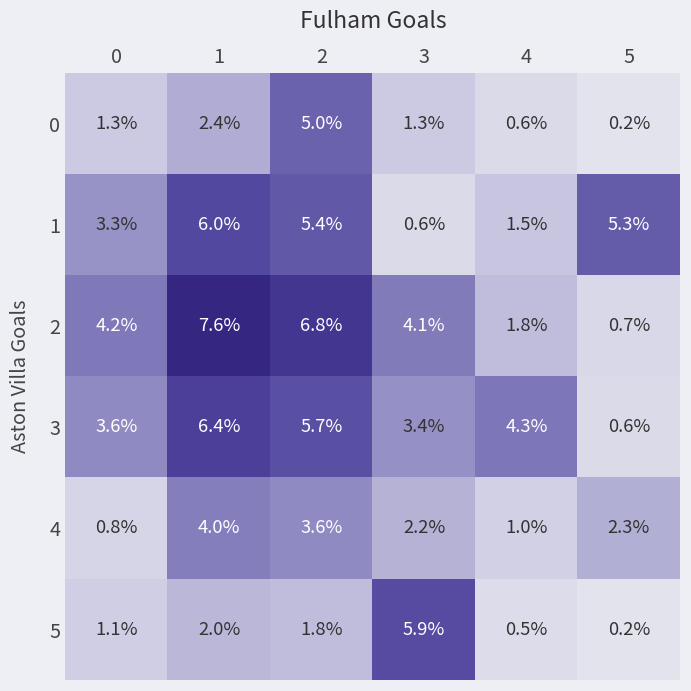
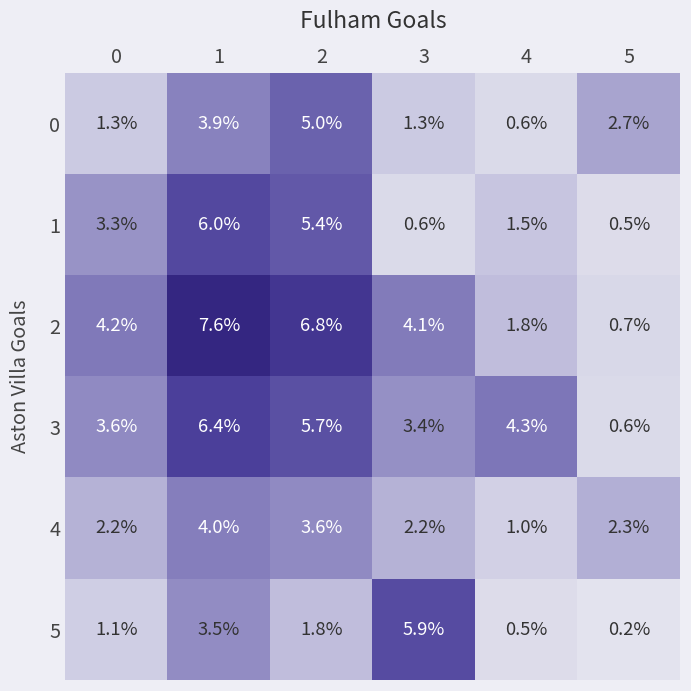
  {
    "0": {
      "0": "1.3%",
-     "1": "2.4%",
+     "1": "3.9%",
      "2": "5.0%",
      "3": "1.3%",
      "4": "0.6%",
-     "5": "0.2%"
+     "5": "2.7%"
    },
    "1": {
      "0": "3.3%",
      "1": "6.0%",
      "2": "5.4%",
      "3": "0.6%",
      "4": "1.5%",
-     "5": "5.3%"
+     "5": "0.5%"
    },
    "2": {
      "0": "4.2%",
      "1": "7.6%",
      "2": "6.8%",
      "3": "4.1%",
      "4": "1.8%",
      "5": "0.7%"
    },
    "3": {
      "0": "3.6%",
      "1": "6.4%",
      "2": "5.7%",
      "3": "3.4%",
      "4": "4.3%",
      "5": "0.6%"
    },
    "4": {
-     "0": "0.8%",
+     "0": "2.2%",
      "1": "4.0%",
      "2": "3.6%",
      "3": "2.2%",
      "4": "1.0%",
      "5": "2.3%"
    },
    "5": {
      "0": "1.1%",
-     "1": "2.0%",
+     "1": "3.5%",
      "2": "1.8%",
      "3": "5.9%",
      "4": "0.5%",
      "5": "0.2%"
    }
  }
